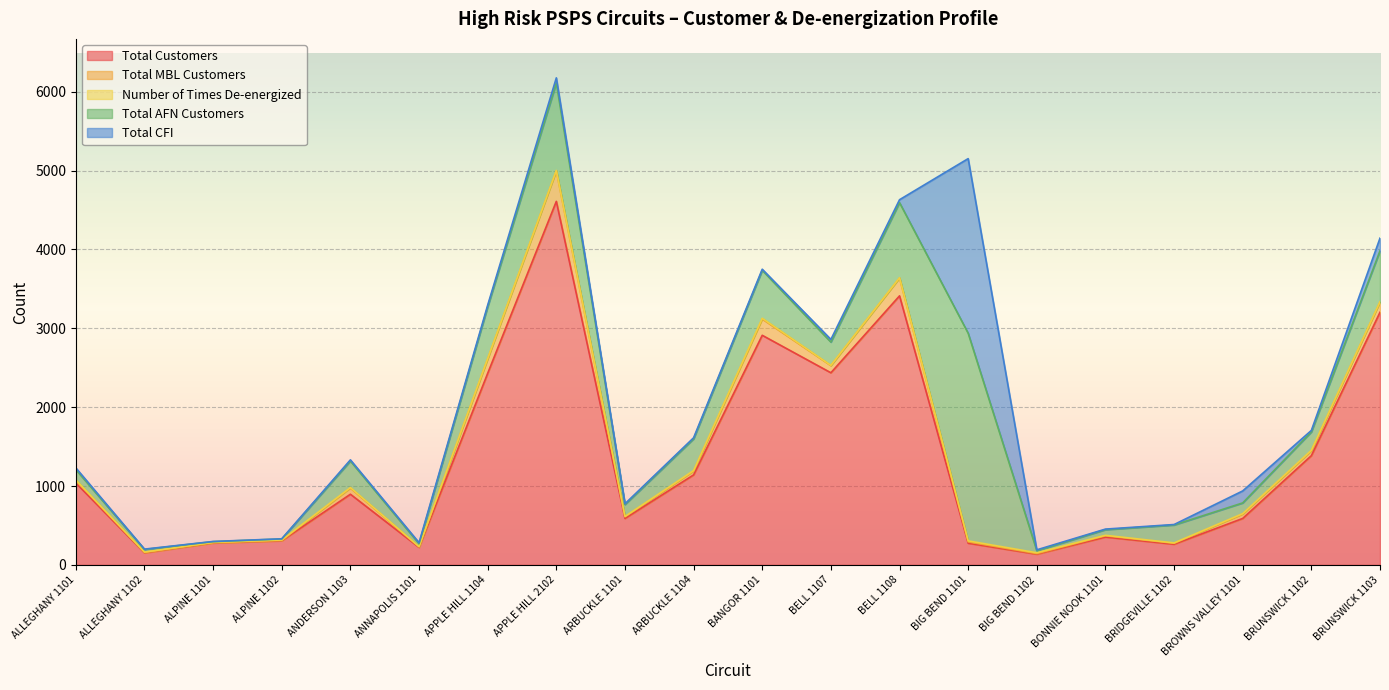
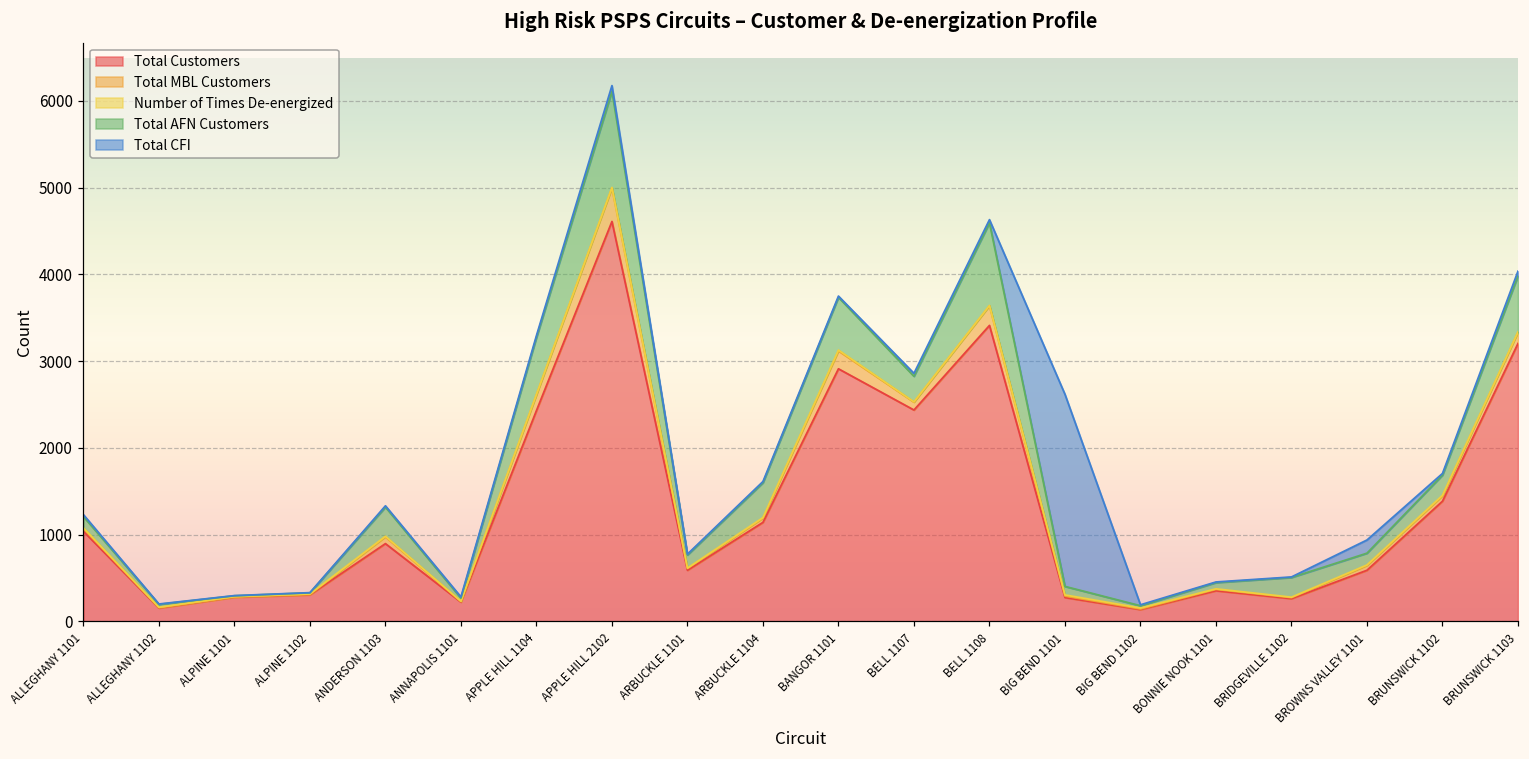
  {
    "Total Customers": {
      "ALLEGHANY 1101": 1000,
      "ANDERSON 1103": 900,
      "APPLE HILL 1104": 2400,
      "APPLE HILL 2102": 4600,
      "ARBUCKLE 1104": 1100,
      "BANGOR 1101": 2900,
      "BELL 1107": 2400,
      "BELL 1108": 3400,
      "BROWNS VALLEY 1101": 600,
      "BRUNSWICK 1102": 1400,
      "BRUNSWICK 1103": 3200
    },
    "Total AFN Customers": {
      "APPLE HILL 2102": 1100,
      "BELL 1107": 300,
      "BELL 1108": 1000,
-     "BIG BEND 1101": 2600,
+     "BIG BEND 1101": 100,
      "BROWNS VALLEY 1101": 100,
      "BRUNSWICK 1103": 600
    },
    "Total CFI": {
      "APPLE HILL 2102": 100,
      "BELL 1107": 0,
      "BELL 1108": 0,
      "BIG BEND 1101": 2200,
      "BROWNS VALLEY 1101": 200,
-     "BRUNSWICK 1103": 200
+     "BRUNSWICK 1103": 100
    }
  }
